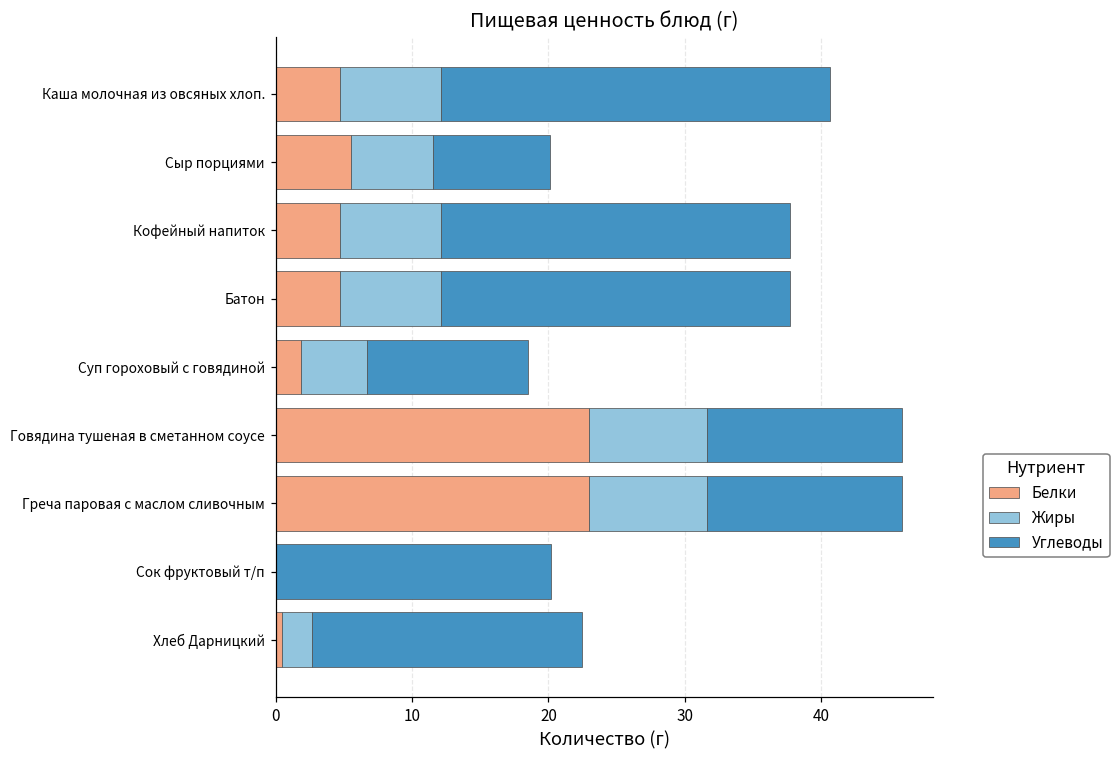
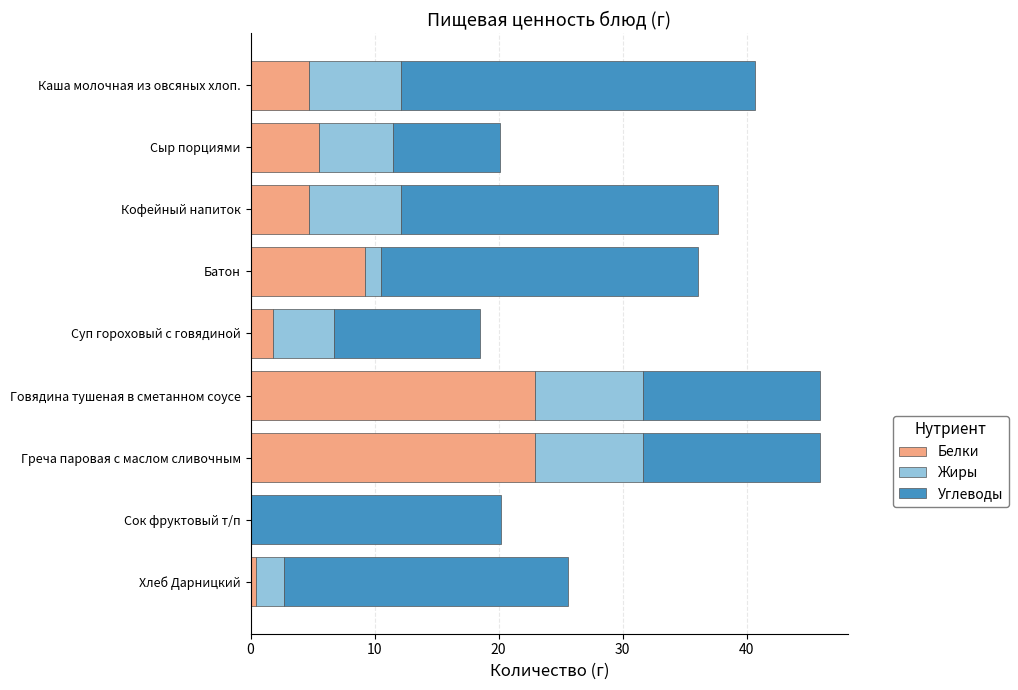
  {
    "Белки": {
      "Каша молочная из овсяных хлоп.": 4.7,
      "Сыр порциями": 5.5,
      "Кофейный напиток": 4.7,
-     "Батон": 4.7,
+     "Батон": 9.2,
      "Суп гороховый с говядиной": 1.8,
      "Говядина тушеная в сметанном соусе": 23.0,
      "Греча паровая с маслом сливочным": 23.0,
      "Сок фруктовый т/п": 0.0,
      "Хлеб Дарницкий": 0.4
    },
    "Жиры": {
      "Каша молочная из овсяных хлоп.": 7.4,
      "Сыр порциями": 6.0,
      "Кофейный напиток": 7.4,
-     "Батон": 7.4,
+     "Батон": 1.2,
      "Суп гороховый с говядиной": 4.9,
      "Говядина тушеная в сметанном соусе": 8.7,
      "Греча паровая с маслом сливочным": 8.7,
      "Сок фруктовый т/п": 0.0,
      "Хлеб Дарницкий": 2.2
    },
    "Углеводы": {
      "Каша молочная из овсяных хлоп.": 28.5,
      "Сыр порциями": 8.6,
      "Кофейный напиток": 25.6,
      "Батон": 25.6,
      "Суп гороховый с говядиной": 11.8,
      "Говядина тушеная в сметанном соусе": 14.3,
      "Греча паровая с маслом сливочным": 14.3,
      "Сок фруктовый т/п": 20.2,
-     "Хлеб Дарницкий": 19.8
+     "Хлеб Дарницкий": 22.9
    }
  }
